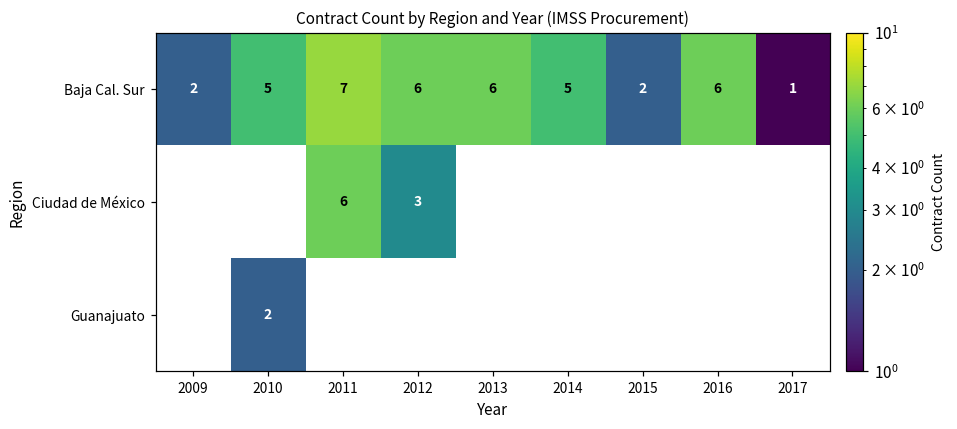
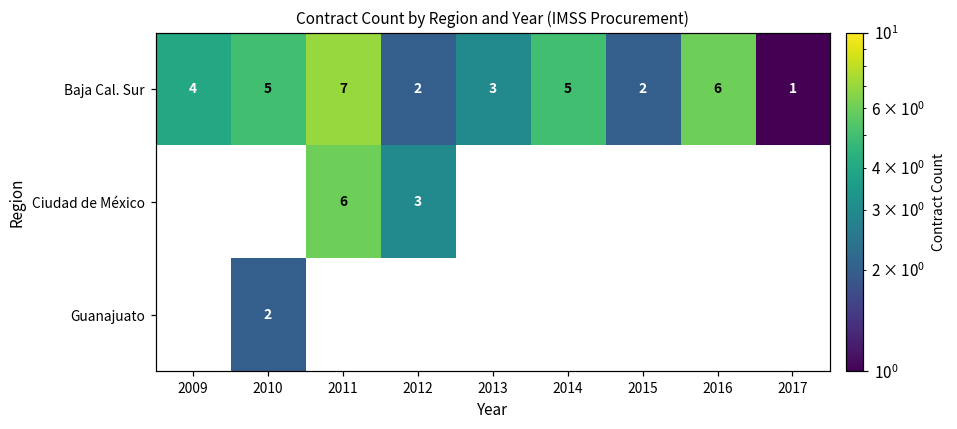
  {
    "Baja Cal. Sur": {
-     "2009": 2,
+     "2009": 4,
      "2010": 5,
      "2011": 7,
-     "2012": 6,
-     "2013": 6,
+     "2012": 2,
+     "2013": 3,
      "2014": 5,
      "2015": 2,
      "2016": 6,
      "2017": 1
    },
    "Ciudad de México": {
      "2011": 6,
      "2012": 3
    },
    "Guanajuato": {
      "2010": 2
    }
  }
